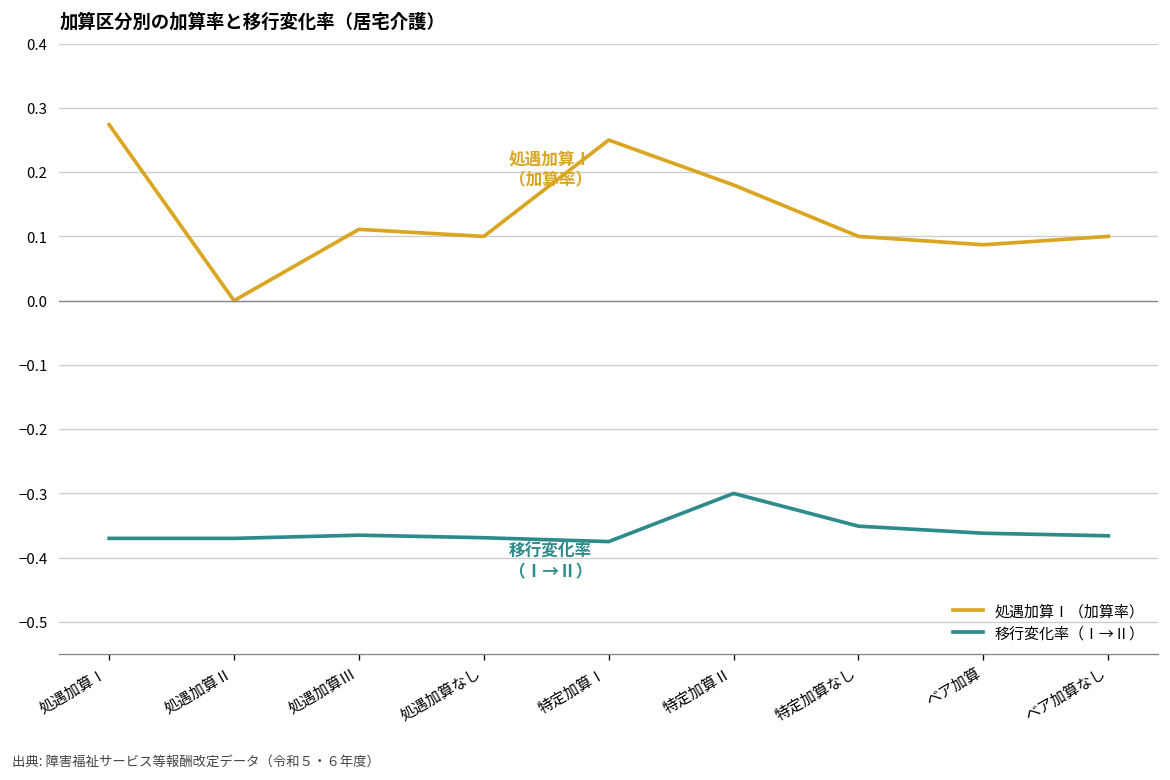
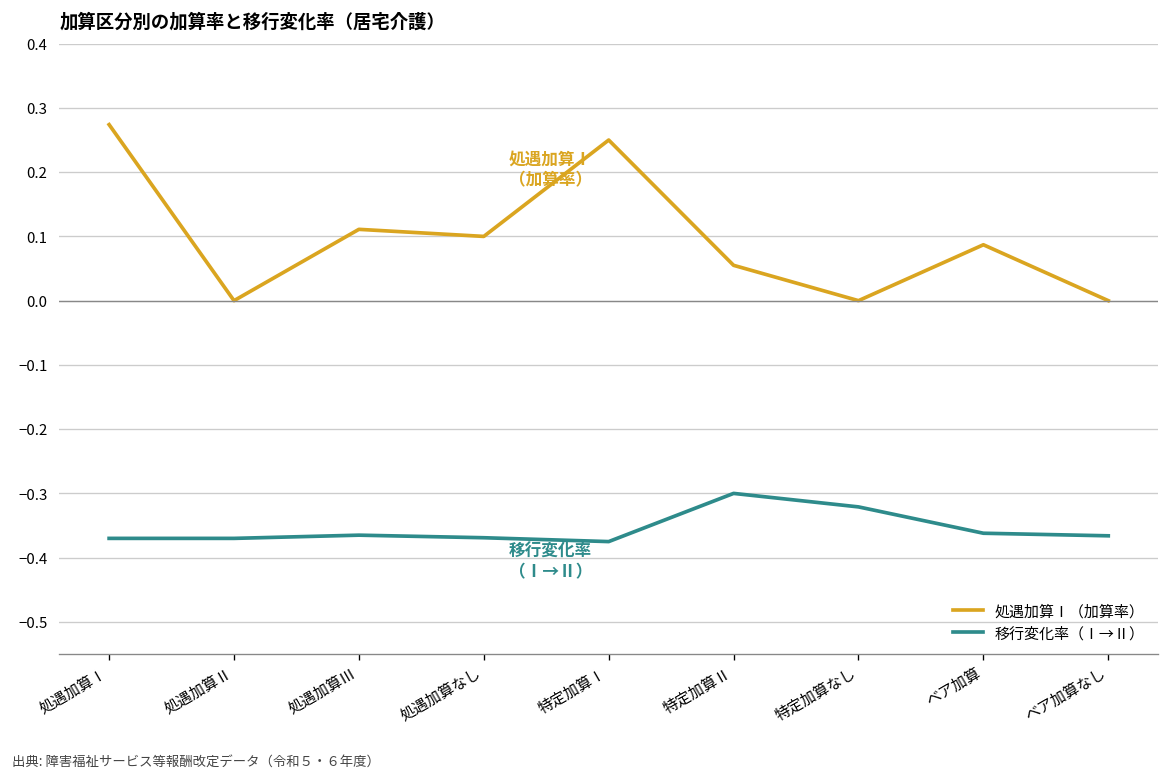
  {
    "処遇加算Ⅰ（加算率）": {
      "処遇加算Ⅰ": 0.27,
      "処遇加算Ⅱ": 0.00,
      "処遇加算Ⅲ": 0.11,
      "処遇加算なし": 0.10,
      "特定加算Ⅰ": 0.25,
-     "特定加算Ⅱ": 0.18,
-     "特定加算なし": 0.1,
+     "特定加算Ⅱ": 0.06,
+     "特定加算なし": 0.0,
      "ベア加算": 0.09,
-     "ベア加算なし": 0.1
+     "ベア加算なし": 0.0
    },
    "移行変化率（Ⅰ→Ⅱ）": {
      "処遇加算Ⅰ": -0.37,
      "処遇加算Ⅱ": -0.37,
      "処遇加算Ⅲ": -0.37,
      "処遇加算なし": -0.37,
      "特定加算Ⅰ": -0.38,
      "特定加算Ⅱ": -0.30,
-     "特定加算なし": -0.35,
+     "特定加算なし": -0.32,
      "ベア加算": -0.36,
      "ベア加算なし": -0.37
    }
  }
